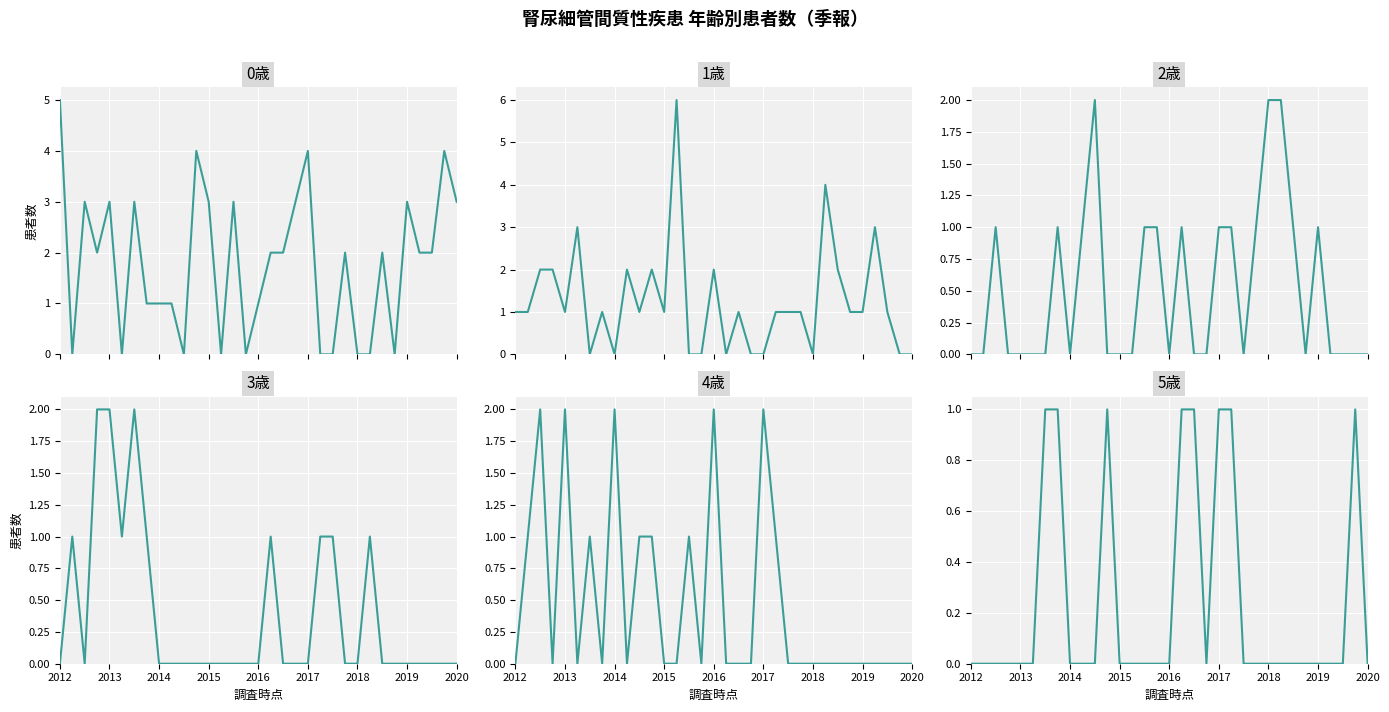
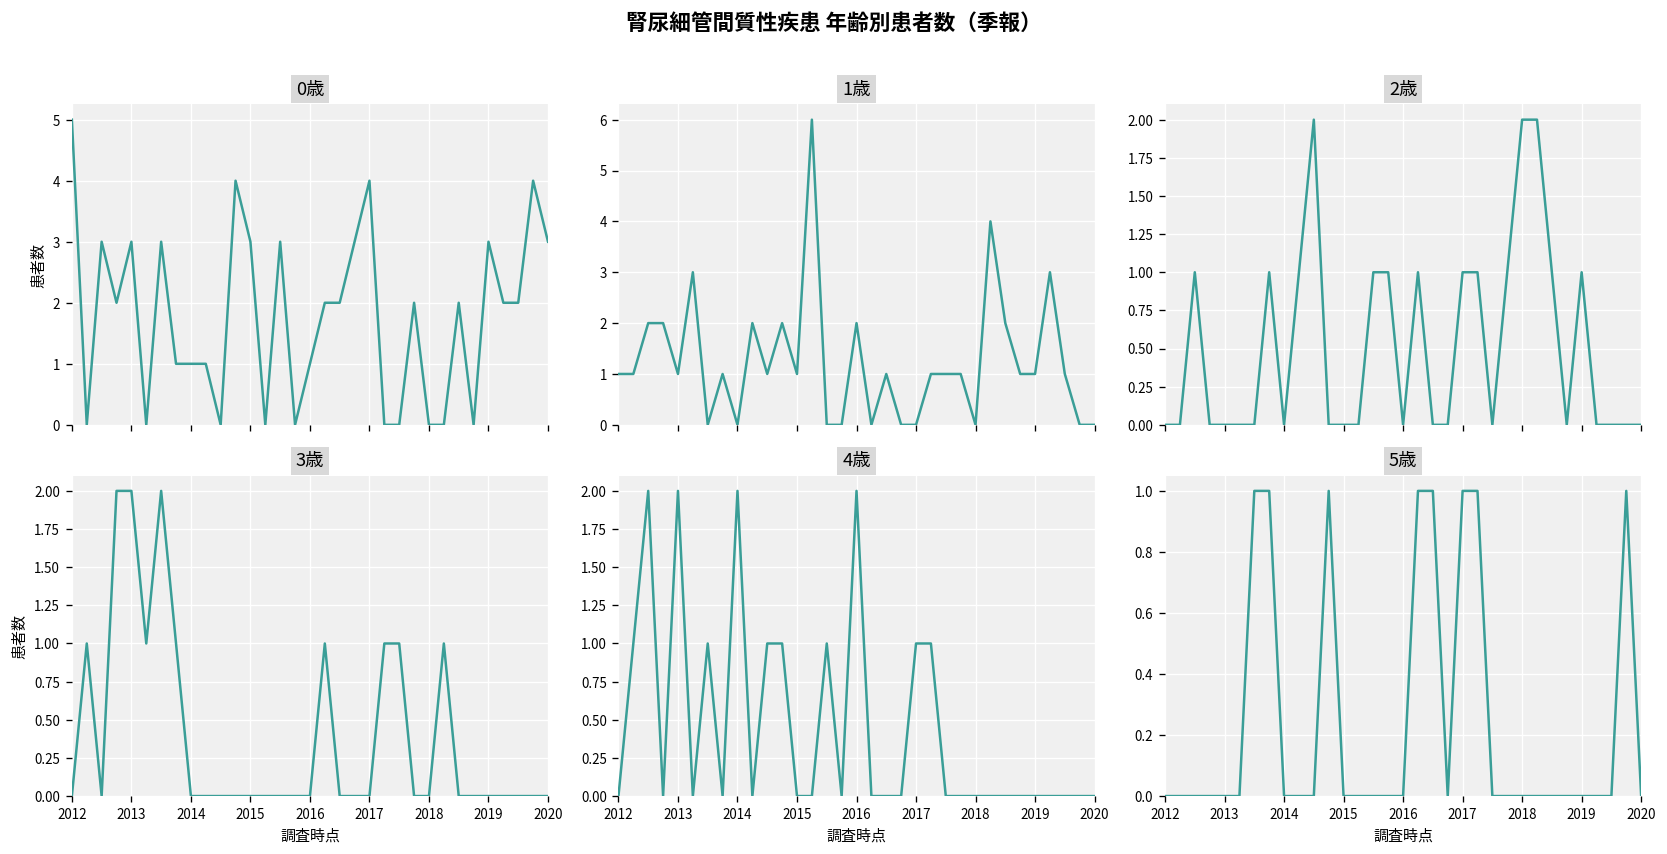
  {
    "3歳": {
      "2012": 0.00,
      "2013": 2.00,
      "2014": 0.00,
      "2015": 0.00,
      "2016": 0.00,
      "2017": 0.00,
      "2018": 0.00,
      "2019": 0.00,
      "2020": 0.00
    },
    "4歳": {
      "2012": 0,
      "2013": 2,
      "2014": 2,
      "2015": 0,
      "2016": 2,
-     "2017": 2,
+     "2017": 1,
      "2018": 0,
      "2019": 0,
      "2020": 0
    },
    "5歳": {
      "2012": 0.00,
      "2013": 0.00,
      "2014": 0.00,
      "2015": 0.00,
      "2016": 0.00,
      "2017": 1.00,
      "2018": 0.00,
      "2019": 0.00,
      "2020": 0.00
    }
  }
